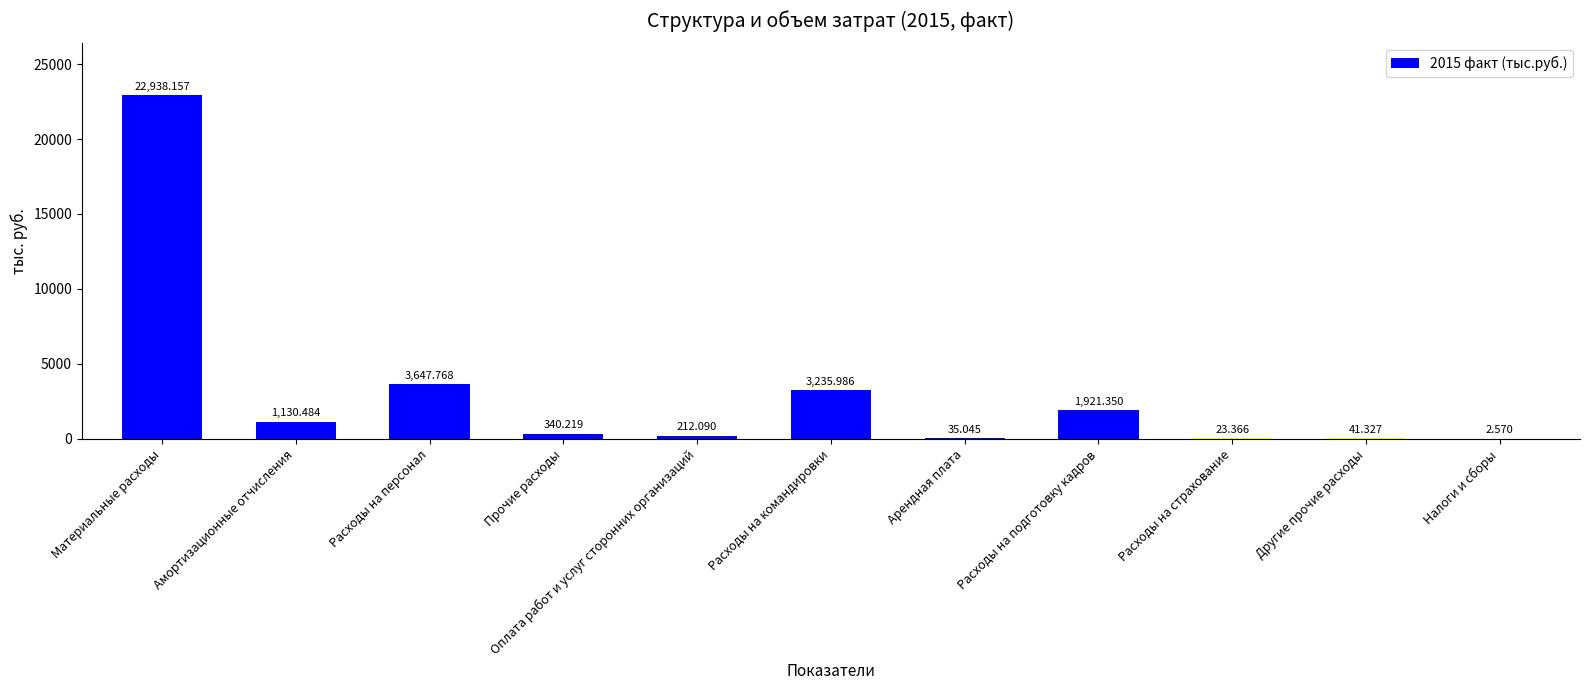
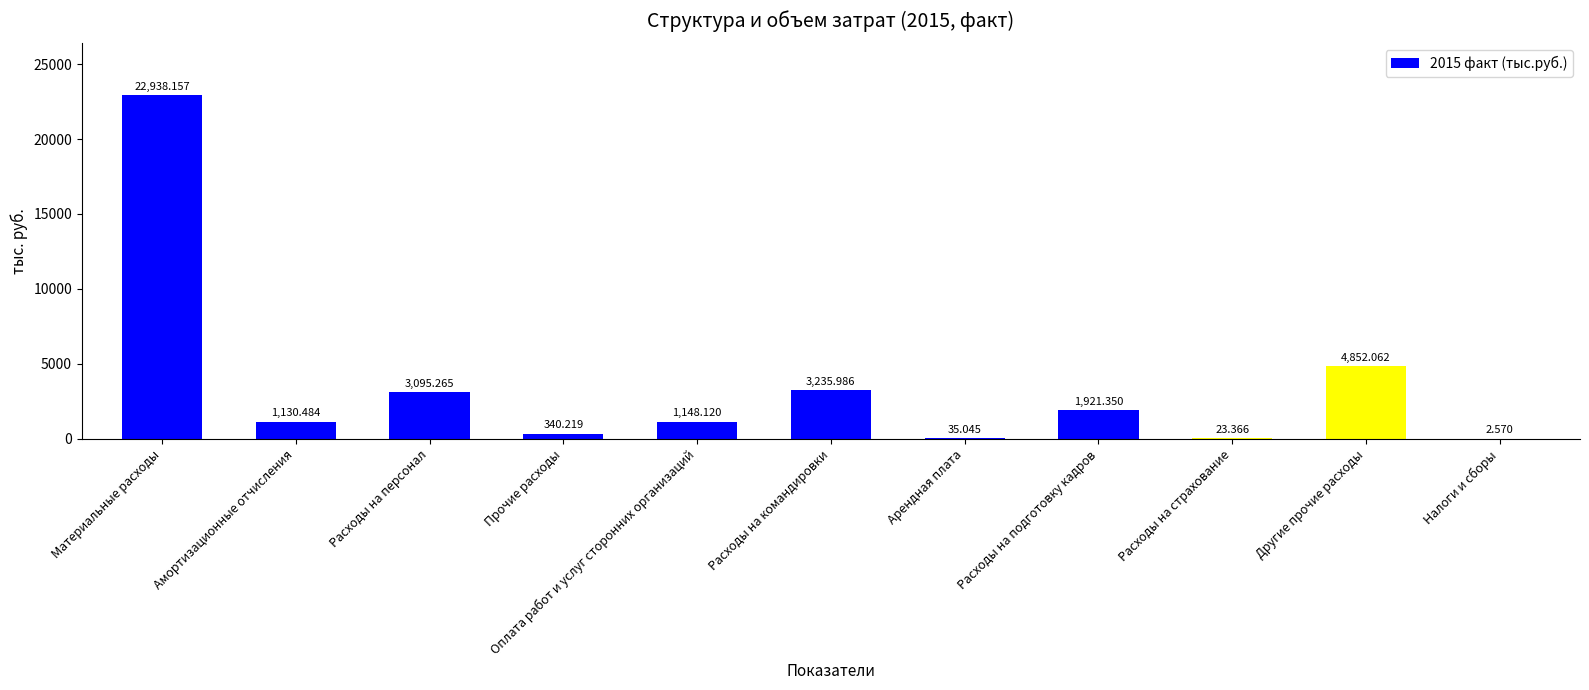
  {
    "Материальные расходы": "22,938.157",
    "Амортизационные отчисления": "1,130.484",
-   "Расходы на персонал": "3,647.768",
+   "Расходы на персонал": "3,095.265",
    "Прочие расходы": "340.219",
-   "Оплата работ и услуг сторонних организаций": "212.090",
+   "Оплата работ и услуг сторонних организаций": "1,148.120",
    "Расходы на командировки": "3,235.986",
    "Арендная плата": "35.045",
    "Расходы на подготовку кадров": "1,921.350",
    "Расходы на страхование": "23.366",
-   "Другие прочие расходы": "41.327",
+   "Другие прочие расходы": "4,852.062",
    "Налоги и сборы": "2.570"
  }
